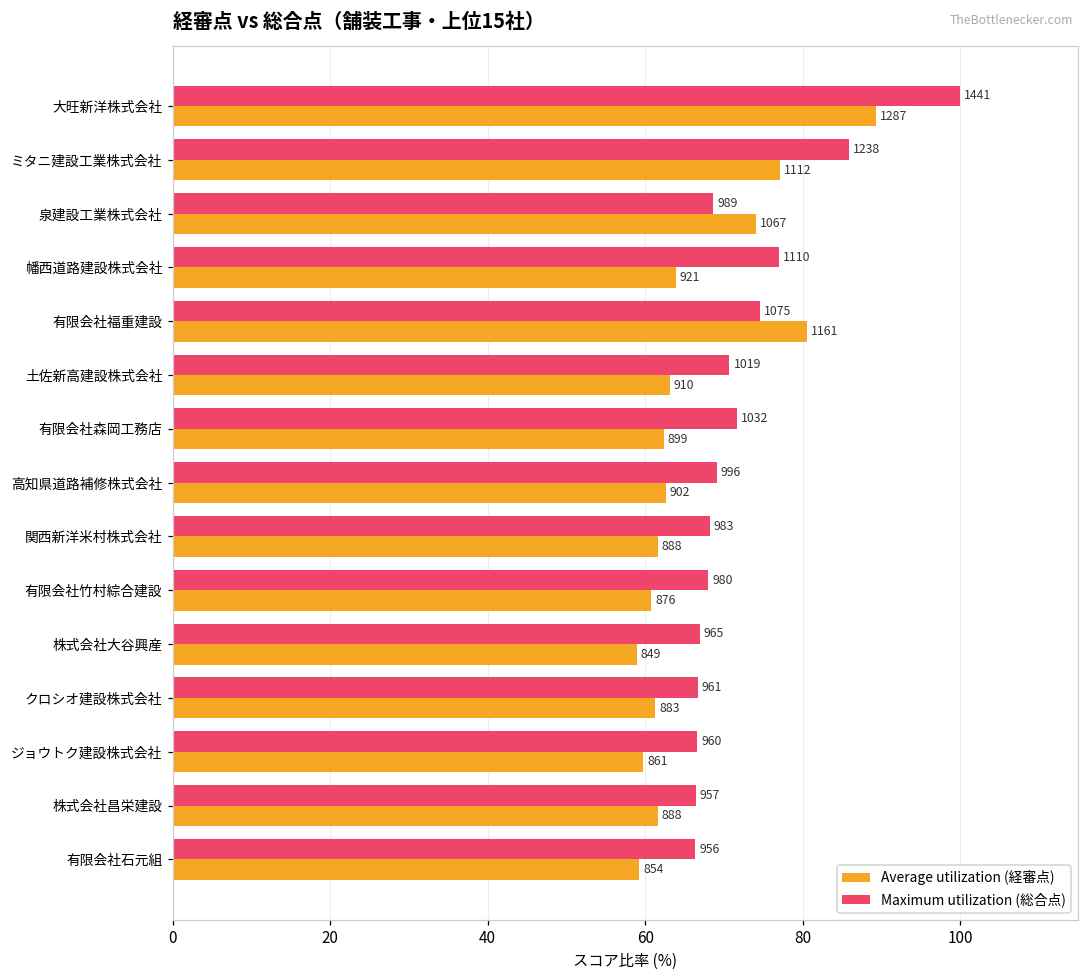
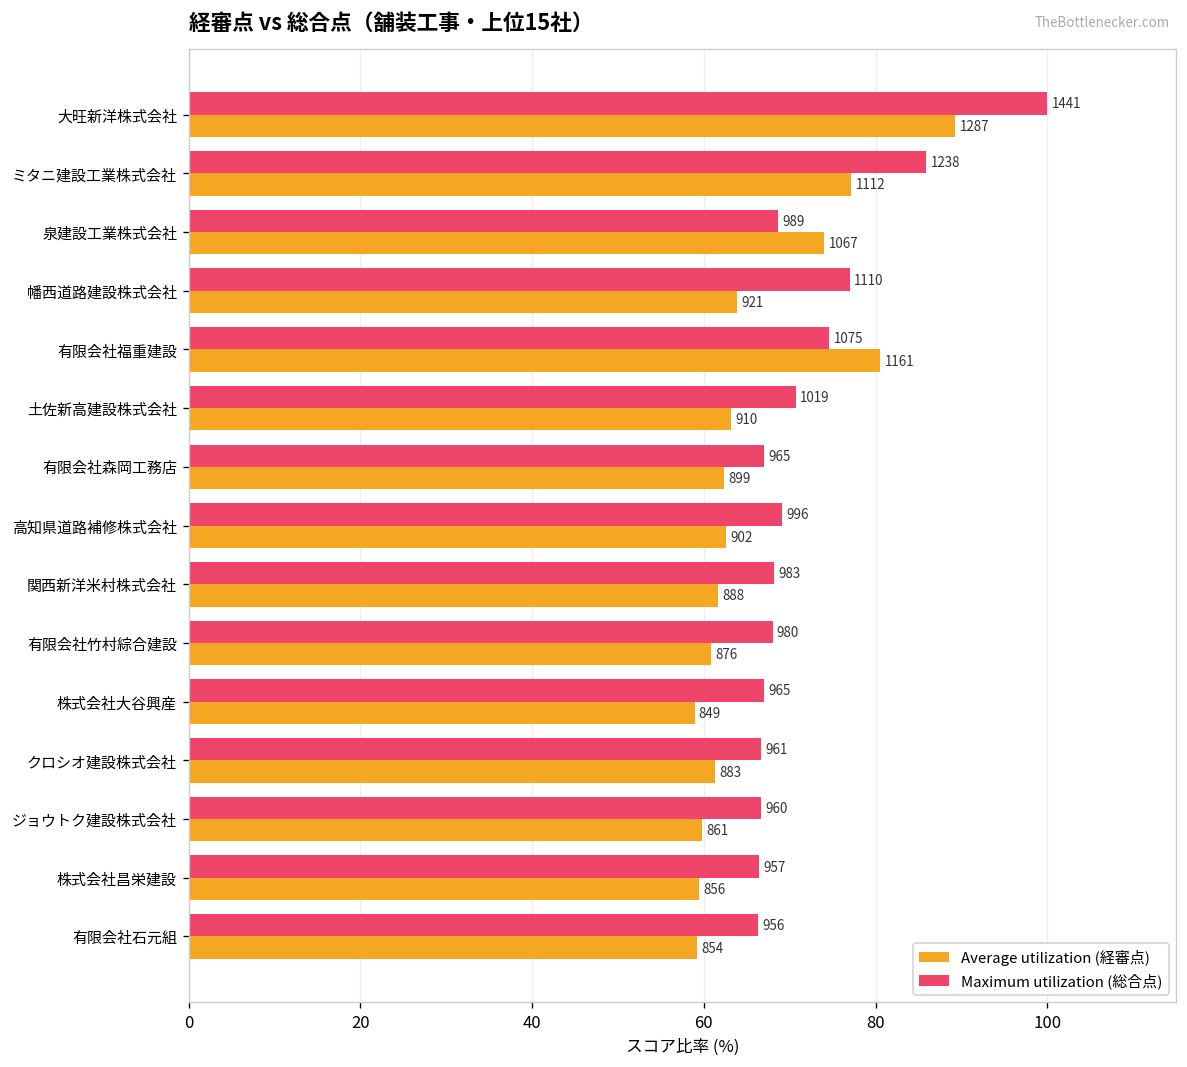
  {
    "Average utilization (経審点)": {
-     "株式会社昌栄建設": 888
+     "株式会社昌栄建設": 856
    },
    "Maximum utilization (総合点)": {
-     "有限会社森岡工務店": 1032
+     "有限会社森岡工務店": 965
    }
  }
